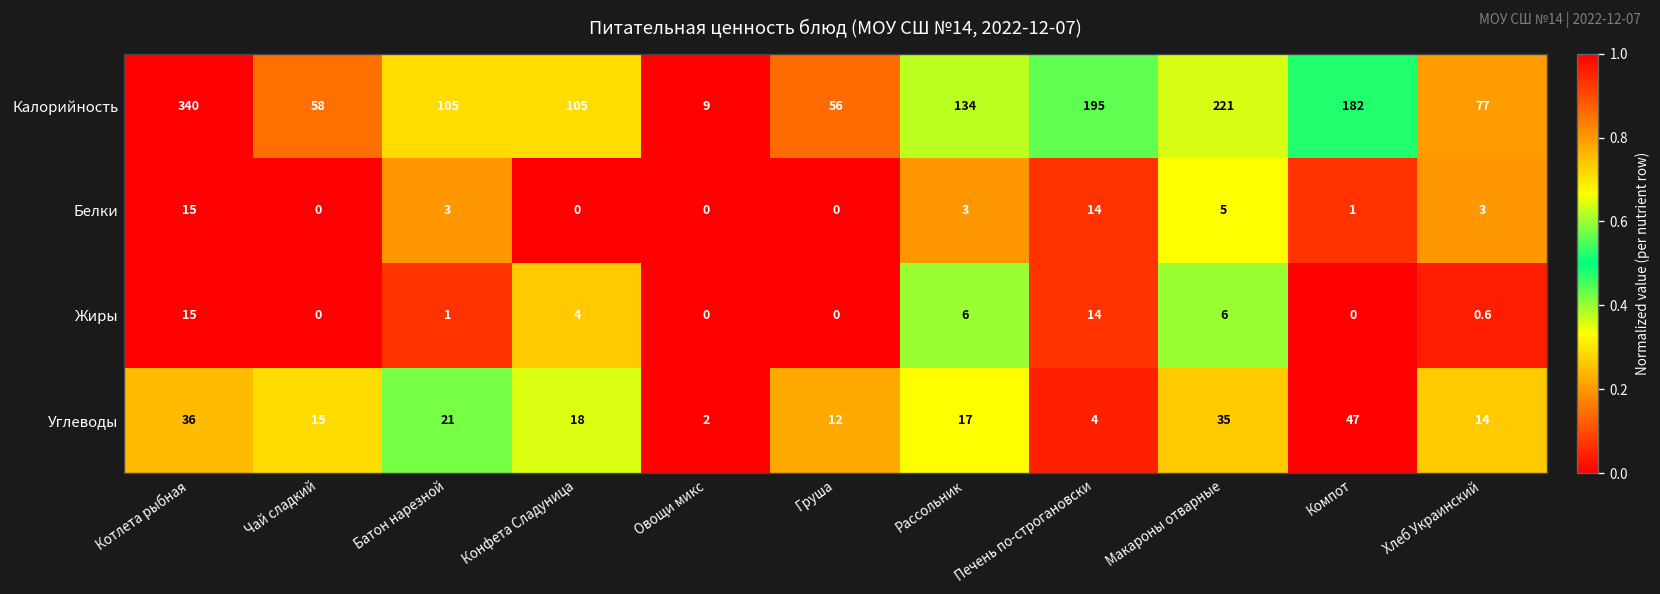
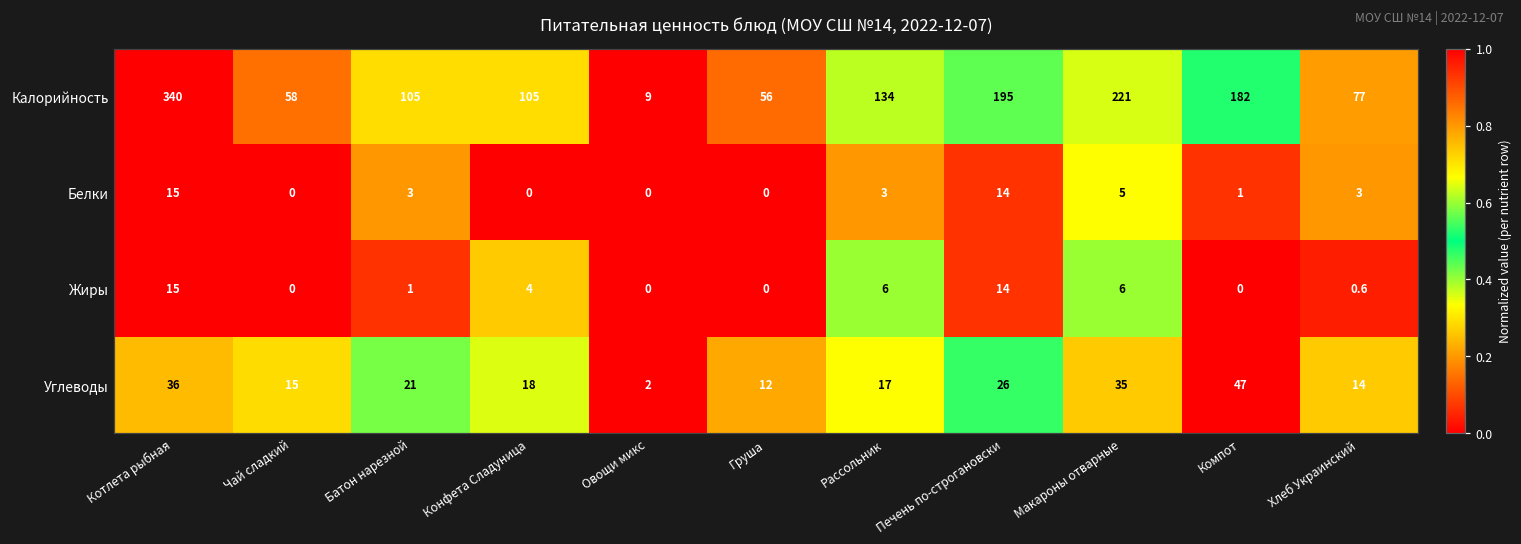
  {
    "Калорийность": {
      "Котлета рыбная": 340,
      "Чай сладкий": 58,
      "Батон нарезной": 105,
      "Конфета Сладуница": 105,
      "Овощи микс": 9,
      "Груша": 56,
      "Рассольник": 134,
      "Печень по-строгановски": 195,
      "Макароны отварные": 221,
      "Компот": 182,
      "Хлеб Украинский": 77
    },
    "Белки": {
      "Котлета рыбная": 15,
      "Чай сладкий": 0,
      "Батон нарезной": 3,
      "Конфета Сладуница": 0,
      "Овощи микс": 0,
      "Груша": 0,
      "Рассольник": 3,
      "Печень по-строгановски": 14,
      "Макароны отварные": 5,
      "Компот": 1,
      "Хлеб Украинский": 3
    },
    "Жиры": {
      "Котлета рыбная": 15,
      "Чай сладкий": 0,
      "Батон нарезной": 1,
      "Конфета Сладуница": 4,
      "Овощи микс": 0,
      "Груша": 0,
      "Рассольник": 6,
      "Печень по-строгановски": 14,
      "Макароны отварные": 6,
      "Компот": 0,
      "Хлеб Украинский": 0.6
    },
    "Углеводы": {
      "Котлета рыбная": 36,
      "Чай сладкий": 15,
      "Батон нарезной": 21,
      "Конфета Сладуница": 18,
      "Овощи микс": 2,
      "Груша": 12,
      "Рассольник": 17,
-     "Печень по-строгановски": 4,
+     "Печень по-строгановски": 26,
      "Макароны отварные": 35,
      "Компот": 47,
      "Хлеб Украинский": 14
    }
  }
